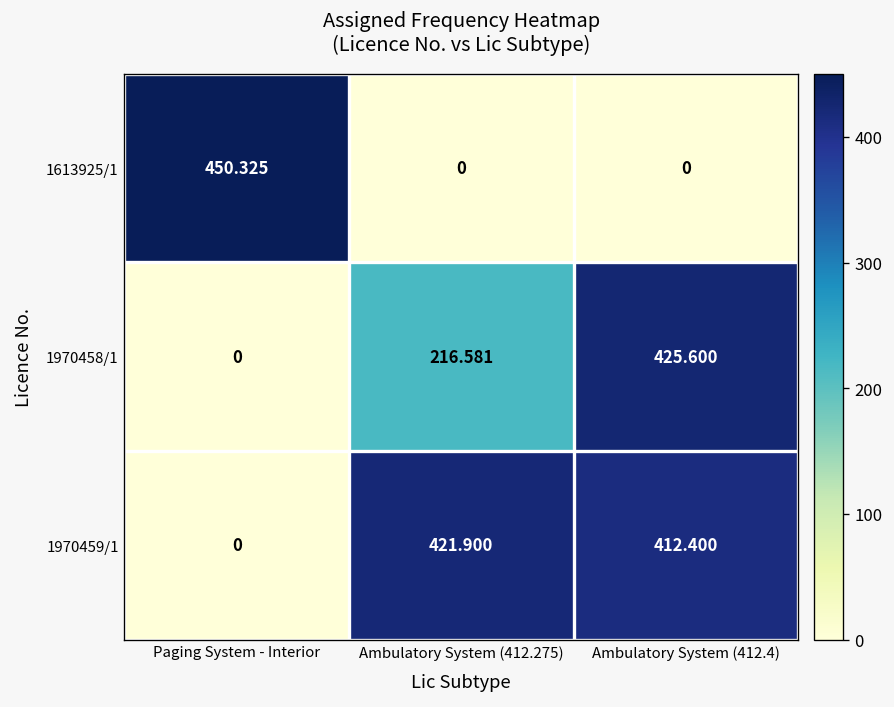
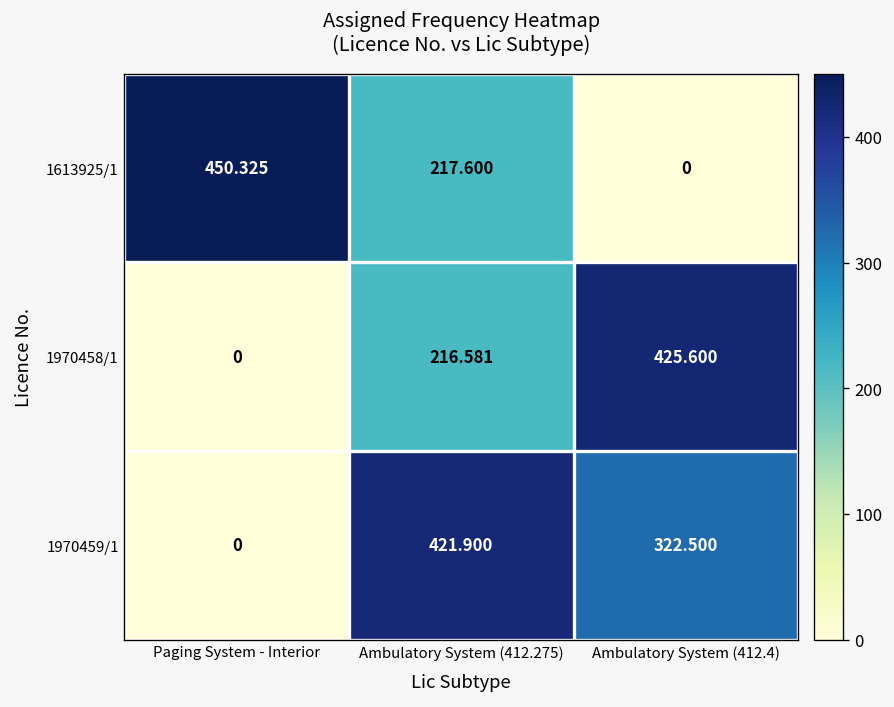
  {
    "1613925/1": {
      "Paging System - Interior": 450.325,
-     "Ambulatory System (412.275)": 0,
+     "Ambulatory System (412.275)": 217.600,
      "Ambulatory System (412.4)": 0
    },
    "1970458/1": {
      "Paging System - Interior": 0,
      "Ambulatory System (412.275)": 216.581,
      "Ambulatory System (412.4)": 425.600
    },
    "1970459/1": {
      "Paging System - Interior": 0,
      "Ambulatory System (412.275)": 421.900,
-     "Ambulatory System (412.4)": 412.400
+     "Ambulatory System (412.4)": 322.500
    }
  }
